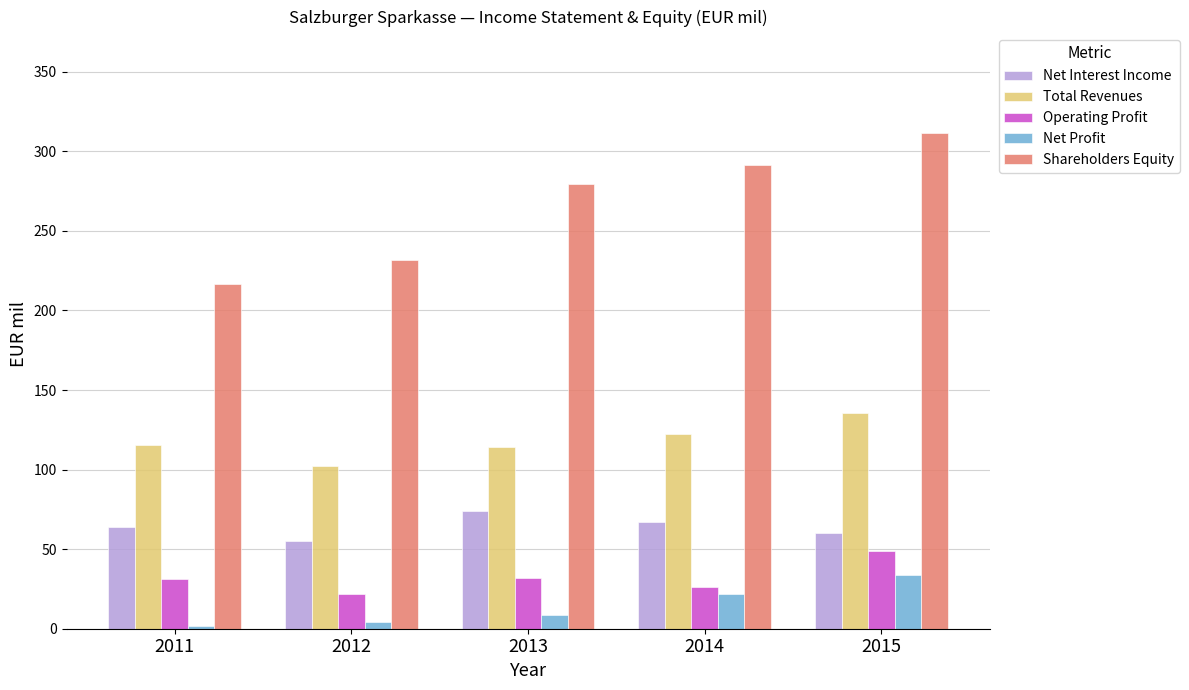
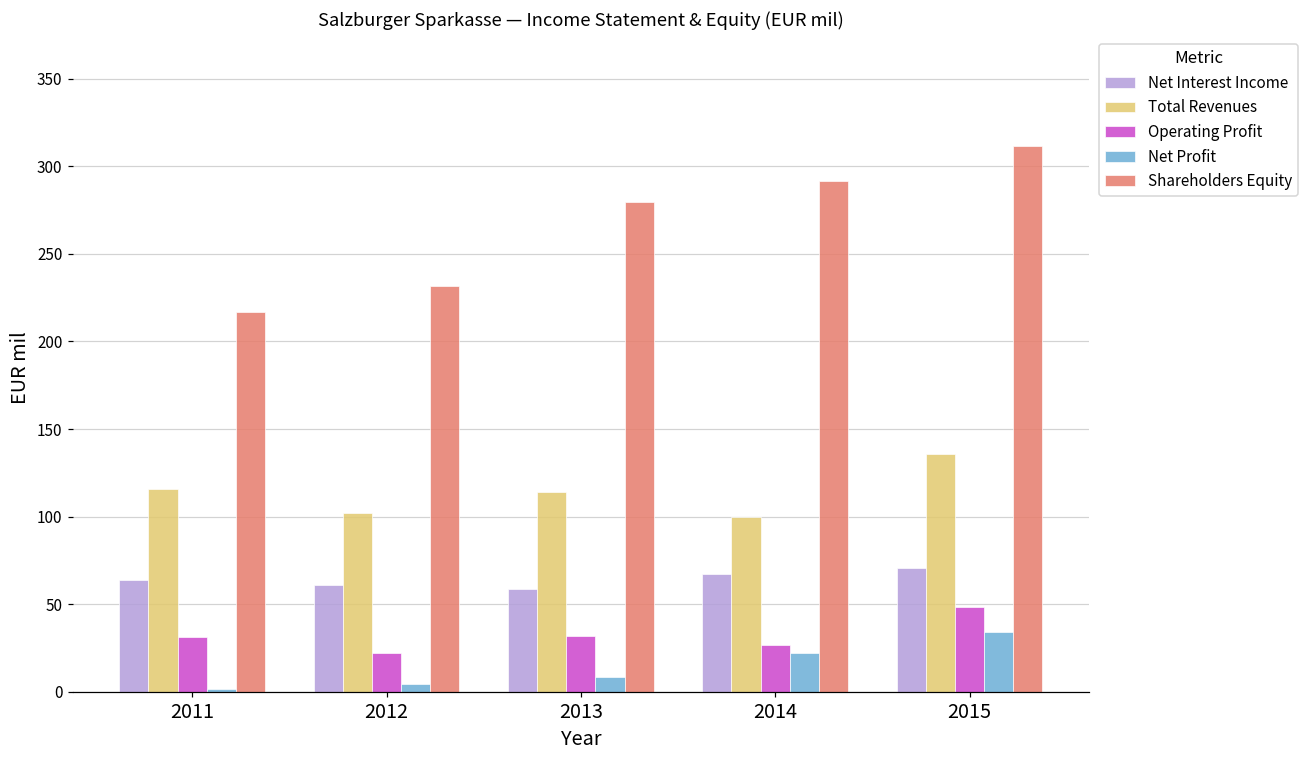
  {
    "Net Interest Income": {
      "2011": 64,
-     "2012": 55,
-     "2013": 74,
+     "2012": 61,
+     "2013": 59,
      "2014": 67,
-     "2015": 60
+     "2015": 71
    },
    "Total Revenues": {
      "2011": 116,
      "2012": 102,
      "2013": 114,
-     "2014": 122,
+     "2014": 99,
      "2015": 135
    },
    "Operating Profit": {
      "2011": 31,
      "2012": 22,
      "2013": 32,
      "2014": 27,
      "2015": 49
    },
    "Net Profit": {
      "2011": 2,
      "2012": 5,
      "2013": 8,
      "2014": 22,
      "2015": 34
    },
    "Shareholders Equity": {
      "2011": 217,
      "2012": 231,
      "2013": 279,
      "2014": 292,
      "2015": 312
    }
  }
